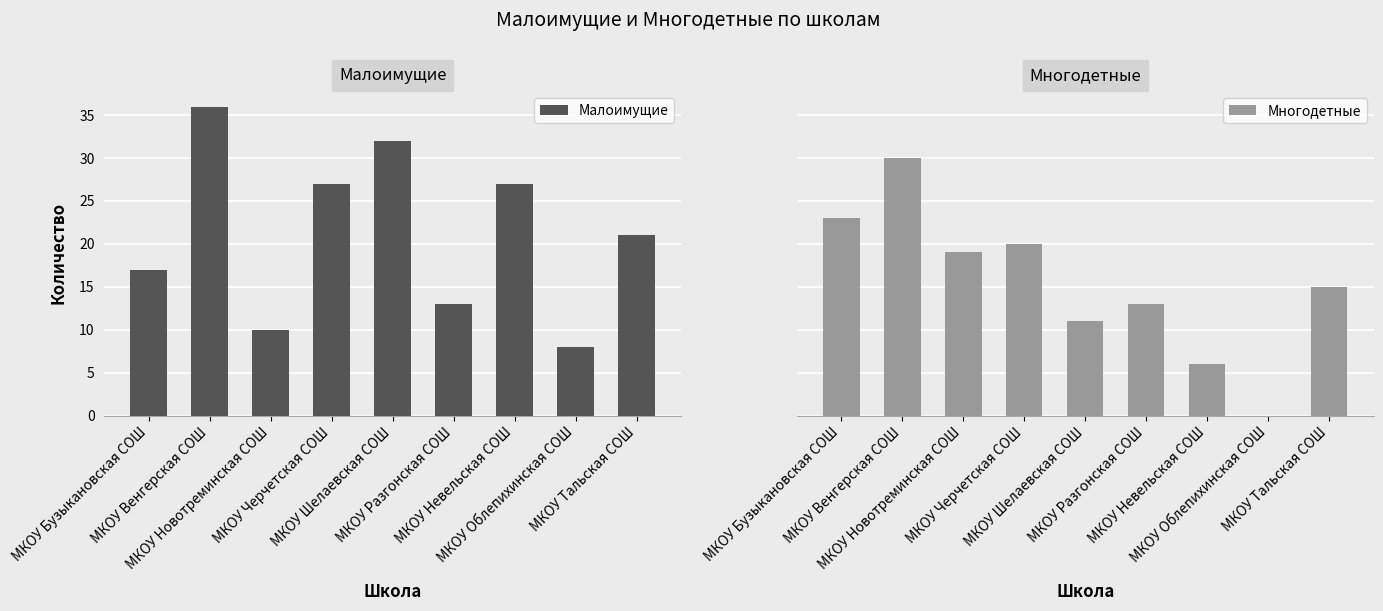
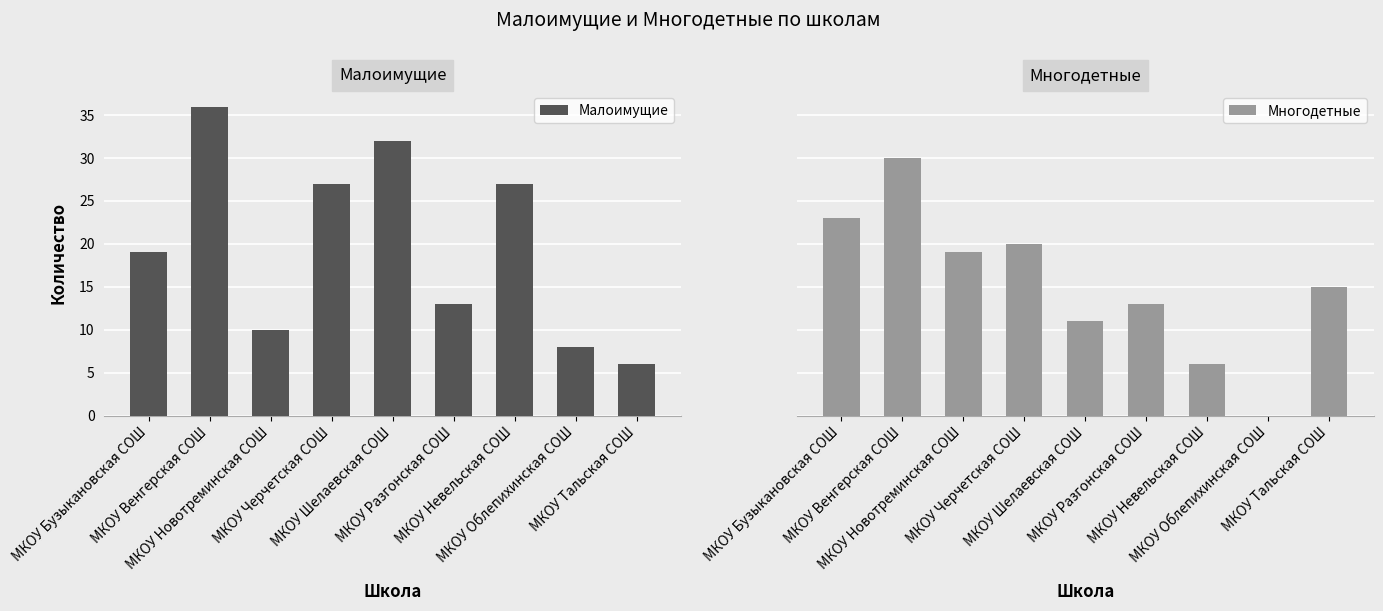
  {
    "Малоимущие": {
-     "МКОУ Бузыкановская СОШ": 17,
+     "МКОУ Бузыкановская СОШ": 19,
      "МКОУ Венгерская СОШ": 36,
      "МКОУ Новотреминская СОШ": 10,
      "МКОУ Черчетская СОШ": 27,
      "МКОУ Шелаевская СОШ": 32,
      "МКОУ Разгонская СОШ": 13,
      "МКОУ Невельская СОШ": 27,
      "МКОУ Облепихинская СОШ": 8,
-     "МКОУ Тальская СОШ": 21
+     "МКОУ Тальская СОШ": 6
    }
  }
